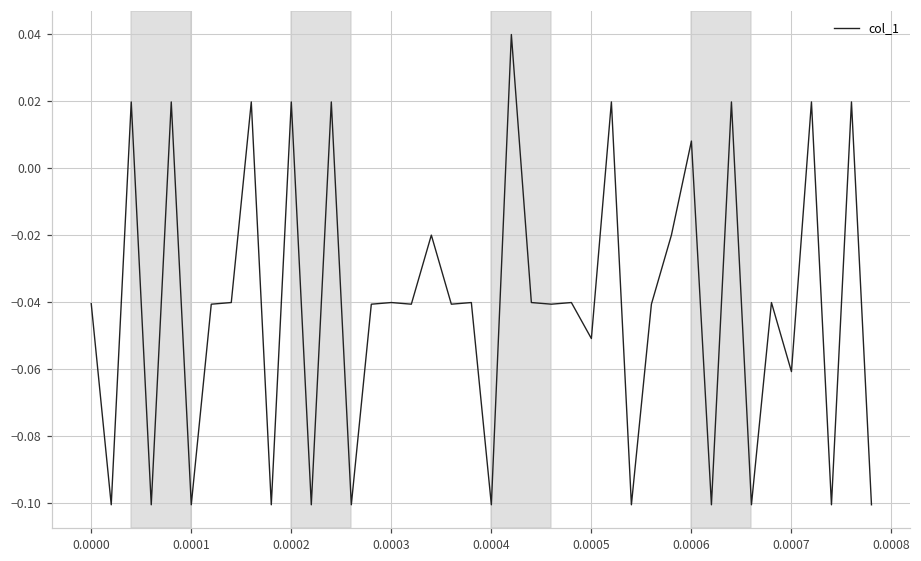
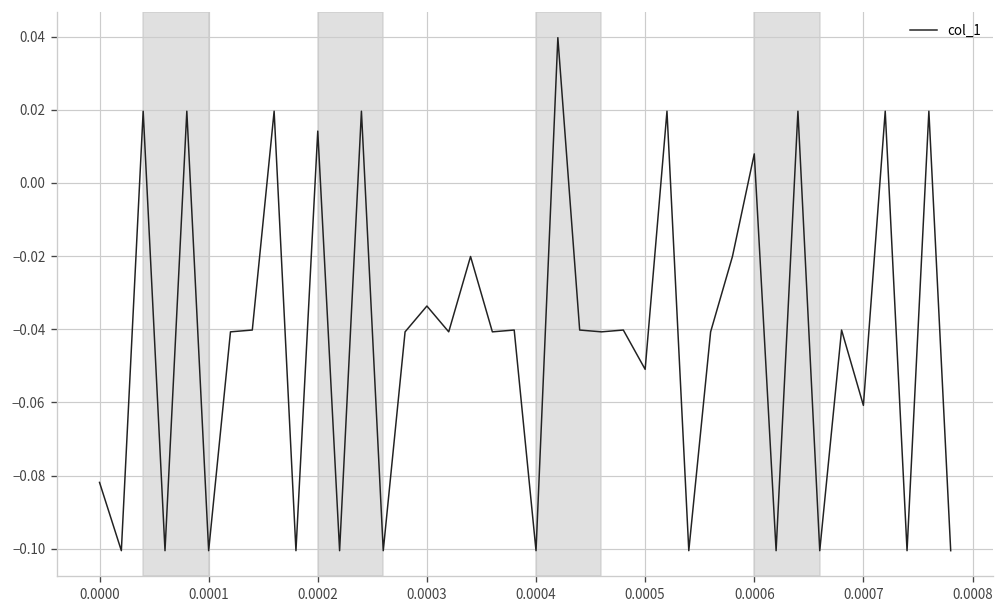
  {
-   "0.0000": -0.041,
+   "0.0000": -0.082,
    "0.0001": -0.101,
-   "0.0002": 0.020,
-   "0.0003": -0.040,
+   "0.0002": 0.014,
+   "0.0003": -0.034,
    "0.0004": -0.101,
    "0.0005": -0.051,
    "0.0006": 0.008,
    "0.0007": -0.061
  }
